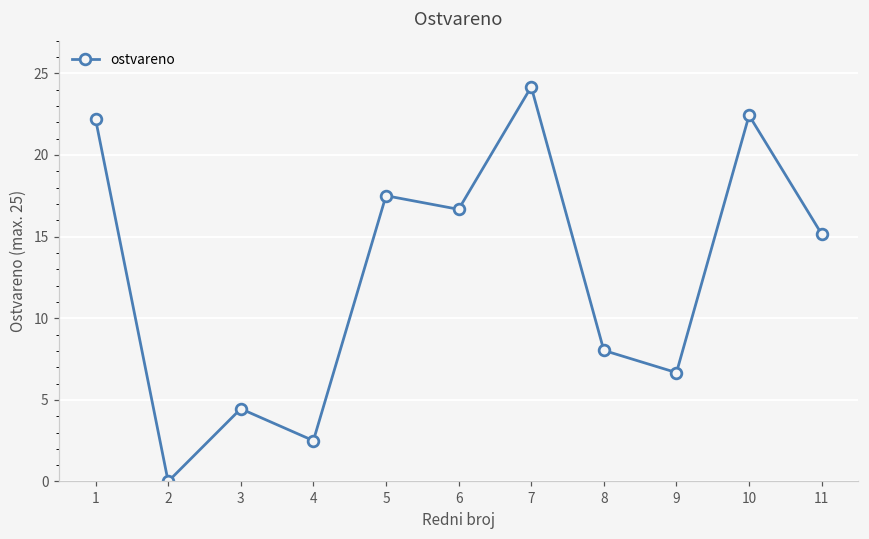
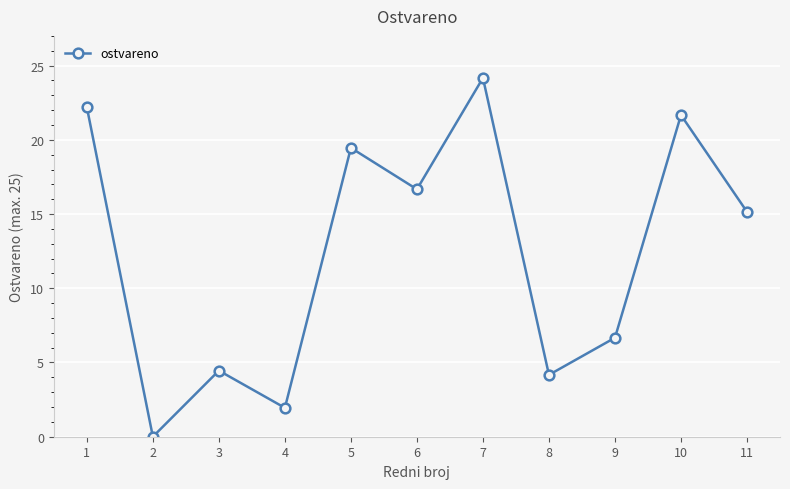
  {
    "1": 22.2,
    "2": 0.0,
    "3": 4.5,
-   "4": 2.5,
-   "5": 17.5,
+   "4": 1.9,
+   "5": 19.5,
    "6": 16.7,
    "7": 24.2,
-   "8": 8.0,
+   "8": 4.2,
    "9": 6.7,
-   "10": 22.4,
+   "10": 21.7,
    "11": 15.2
  }
